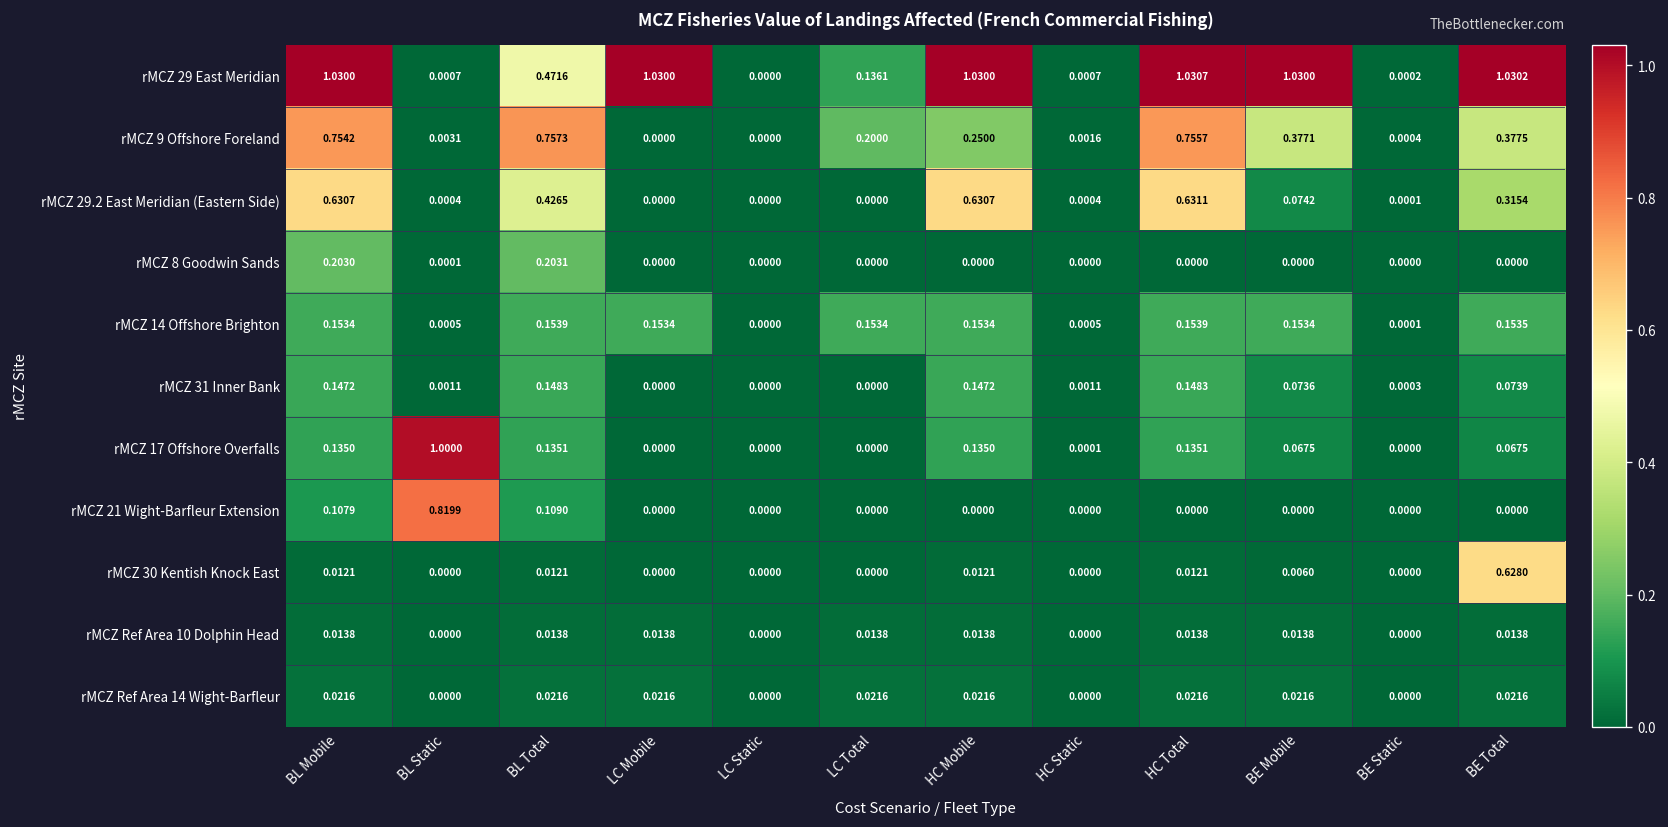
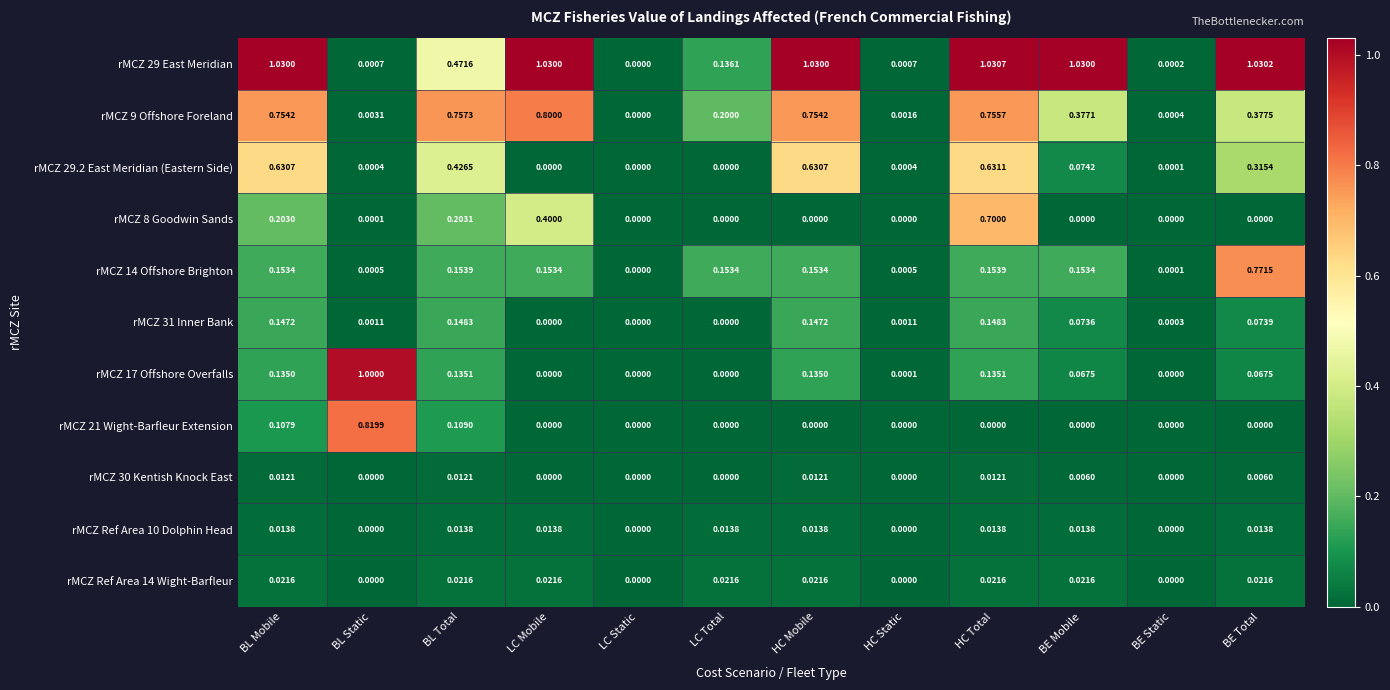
  {
    "rMCZ 29 East Meridian": {
      "BL Mobile": 1.0300,
      "BL Static": 0.0007,
      "BL Total": 0.4716,
      "LC Mobile": 1.0300,
      "LC Static": 0.0000,
      "LC Total": 0.1361,
      "HC Mobile": 1.0300,
      "HC Static": 0.0007,
      "HC Total": 1.0307,
      "BE Mobile": 1.0300,
      "BE Static": 0.0002,
      "BE Total": 1.0302
    },
    "rMCZ 9 Offshore Foreland": {
      "BL Mobile": 0.7542,
      "BL Static": 0.0031,
      "BL Total": 0.7573,
-     "LC Mobile": 0.0000,
+     "LC Mobile": 0.8000,
      "LC Static": 0.0000,
      "LC Total": 0.2000,
-     "HC Mobile": 0.2500,
+     "HC Mobile": 0.7542,
      "HC Static": 0.0016,
      "HC Total": 0.7557,
      "BE Mobile": 0.3771,
      "BE Static": 0.0004,
      "BE Total": 0.3775
    },
    "rMCZ 29.2 East Meridian (Eastern Side)": {
      "BL Mobile": 0.6307,
      "BL Static": 0.0004,
      "BL Total": 0.4265,
      "LC Mobile": 0.0000,
      "LC Static": 0.0000,
      "LC Total": 0.0000,
      "HC Mobile": 0.6307,
      "HC Static": 0.0004,
      "HC Total": 0.6311,
      "BE Mobile": 0.0742,
      "BE Static": 0.0001,
      "BE Total": 0.3154
    },
    "rMCZ 8 Goodwin Sands": {
      "BL Mobile": 0.2030,
      "BL Static": 0.0001,
      "BL Total": 0.2031,
-     "LC Mobile": 0.0000,
+     "LC Mobile": 0.4000,
      "LC Static": 0.0000,
      "LC Total": 0.0000,
      "HC Mobile": 0.0000,
      "HC Static": 0.0000,
-     "HC Total": 0.0000,
+     "HC Total": 0.7000,
      "BE Mobile": 0.0000,
      "BE Static": 0.0000,
      "BE Total": 0.0000
    },
    "rMCZ 14 Offshore Brighton": {
      "BL Mobile": 0.1534,
      "BL Static": 0.0005,
      "BL Total": 0.1539,
      "LC Mobile": 0.1534,
      "LC Static": 0.0000,
      "LC Total": 0.1534,
      "HC Mobile": 0.1534,
      "HC Static": 0.0005,
      "HC Total": 0.1539,
      "BE Mobile": 0.1534,
      "BE Static": 0.0001,
-     "BE Total": 0.1535
+     "BE Total": 0.7715
    },
    "rMCZ 31 Inner Bank": {
      "BL Mobile": 0.1472,
      "BL Static": 0.0011,
      "BL Total": 0.1483,
      "LC Mobile": 0.0000,
      "LC Static": 0.0000,
      "LC Total": 0.0000,
      "HC Mobile": 0.1472,
      "HC Static": 0.0011,
      "HC Total": 0.1483,
      "BE Mobile": 0.0736,
      "BE Static": 0.0003,
      "BE Total": 0.0739
    },
    "rMCZ 17 Offshore Overfalls": {
      "BL Mobile": 0.1350,
      "BL Static": 1.0000,
      "BL Total": 0.1351,
      "LC Mobile": 0.0000,
      "LC Static": 0.0000,
      "LC Total": 0.0000,
      "HC Mobile": 0.1350,
      "HC Static": 0.0001,
      "HC Total": 0.1351,
      "BE Mobile": 0.0675,
      "BE Static": 0.0000,
      "BE Total": 0.0675
    },
    "rMCZ 21 Wight-Barfleur Extension": {
      "BL Mobile": 0.1079,
      "BL Static": 0.8199,
      "BL Total": 0.1090,
      "LC Mobile": 0.0000,
      "LC Static": 0.0000,
      "LC Total": 0.0000,
      "HC Mobile": 0.0000,
      "HC Static": 0.0000,
      "HC Total": 0.0000,
      "BE Mobile": 0.0000,
      "BE Static": 0.0000,
      "BE Total": 0.0000
    },
    "rMCZ 30 Kentish Knock East": {
      "BL Mobile": 0.0121,
      "BL Static": 0.0000,
      "BL Total": 0.0121,
      "LC Mobile": 0.0000,
      "LC Static": 0.0000,
      "LC Total": 0.0000,
      "HC Mobile": 0.0121,
      "HC Static": 0.0000,
      "HC Total": 0.0121,
      "BE Mobile": 0.0060,
      "BE Static": 0.0000,
-     "BE Total": 0.6280
+     "BE Total": 0.0060
    },
    "rMCZ Ref Area 10 Dolphin Head": {
      "BL Mobile": 0.0138,
      "BL Static": 0.0000,
      "BL Total": 0.0138,
      "LC Mobile": 0.0138,
      "LC Static": 0.0000,
      "LC Total": 0.0138,
      "HC Mobile": 0.0138,
      "HC Static": 0.0000,
      "HC Total": 0.0138,
      "BE Mobile": 0.0138,
      "BE Static": 0.0000,
      "BE Total": 0.0138
    },
    "rMCZ Ref Area 14 Wight-Barfleur": {
      "BL Mobile": 0.0216,
      "BL Static": 0.0000,
      "BL Total": 0.0216,
      "LC Mobile": 0.0216,
      "LC Static": 0.0000,
      "LC Total": 0.0216,
      "HC Mobile": 0.0216,
      "HC Static": 0.0000,
      "HC Total": 0.0216,
      "BE Mobile": 0.0216,
      "BE Static": 0.0000,
      "BE Total": 0.0216
    }
  }
